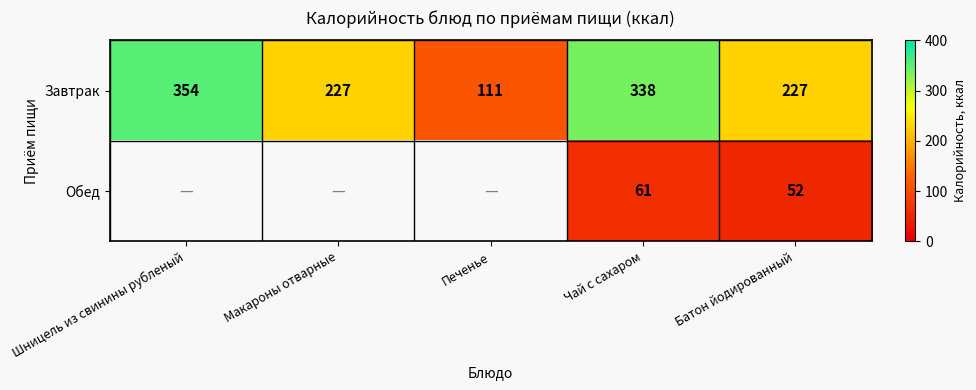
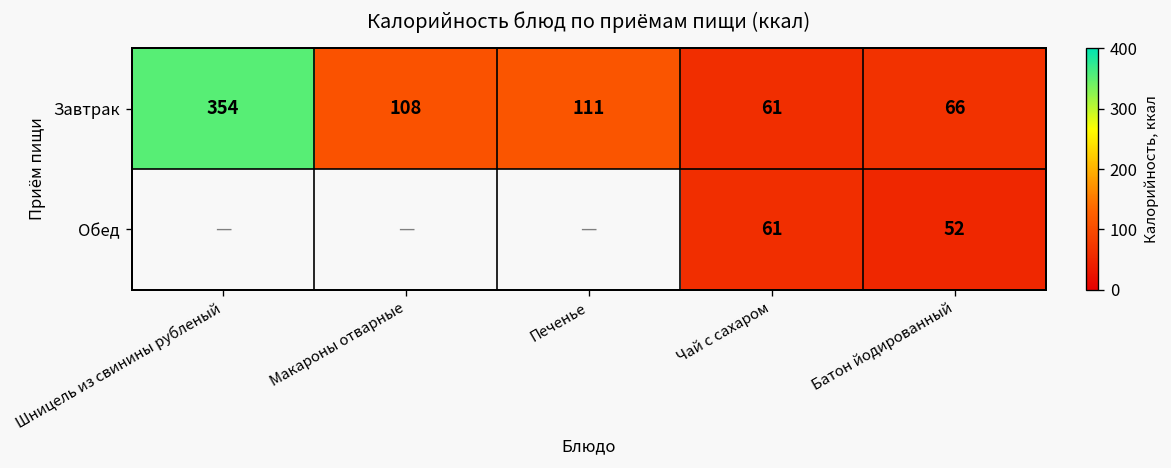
  {
    "Завтрак": {
      "Шницель из свинины рубленый": 354,
-     "Макароны отварные": 227,
+     "Макароны отварные": 108,
      "Печенье": 111,
-     "Чай с сахаром": 338,
-     "Батон йодированный": 227
+     "Чай с сахаром": 61,
+     "Батон йодированный": 66
    },
    "Обед": {
      "Чай с сахаром": 61,
      "Батон йодированный": 52
    }
  }
